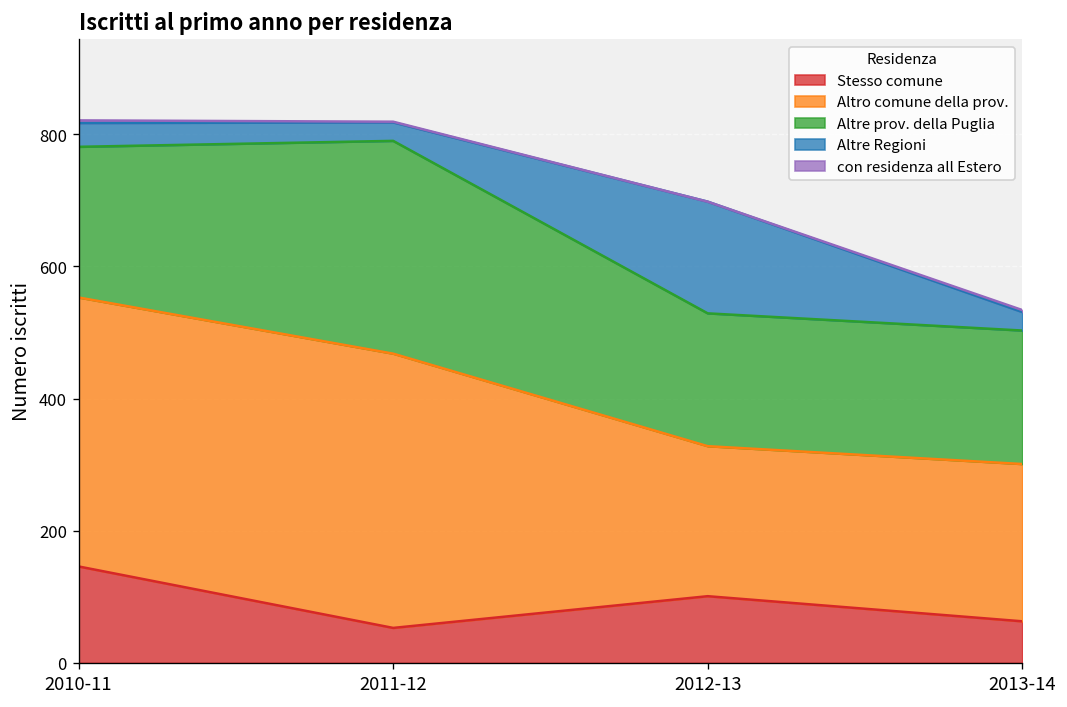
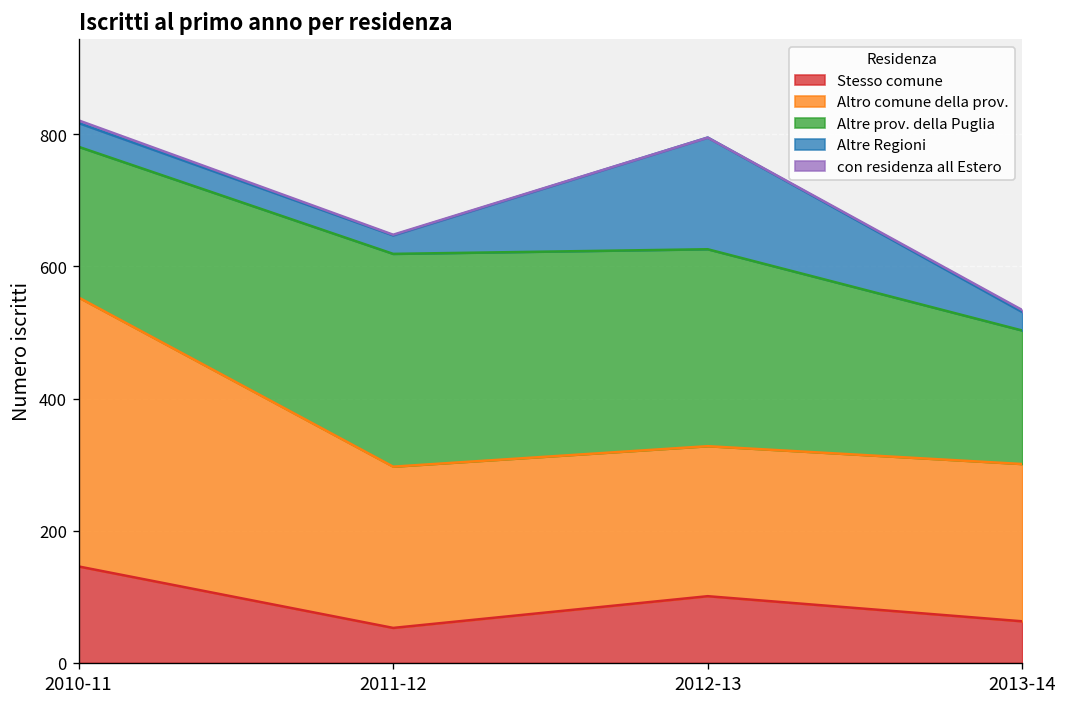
  {
    "Stesso comune": {
      "2010-11": 150,
      "2011-12": 50,
      "2012-13": 100,
      "2013-14": 60
    },
    "Altro comune della prov.": {
      "2010-11": 410,
-     "2011-12": 420,
+     "2011-12": 240,
      "2012-13": 230,
      "2013-14": 240
    },
    "Altre prov. della Puglia": {
      "2010-11": 230,
      "2011-12": 320,
-     "2012-13": 200,
+     "2012-13": 300,
      "2013-14": 200
    }
  }
